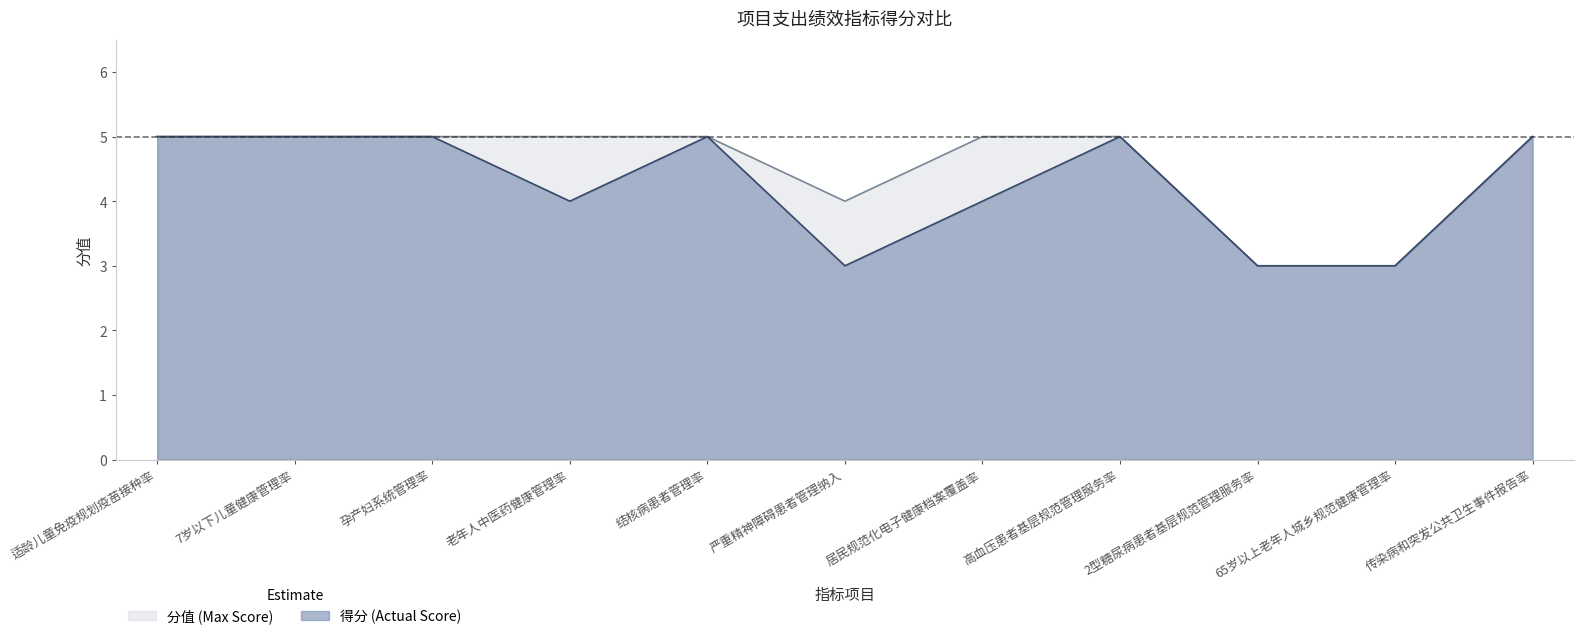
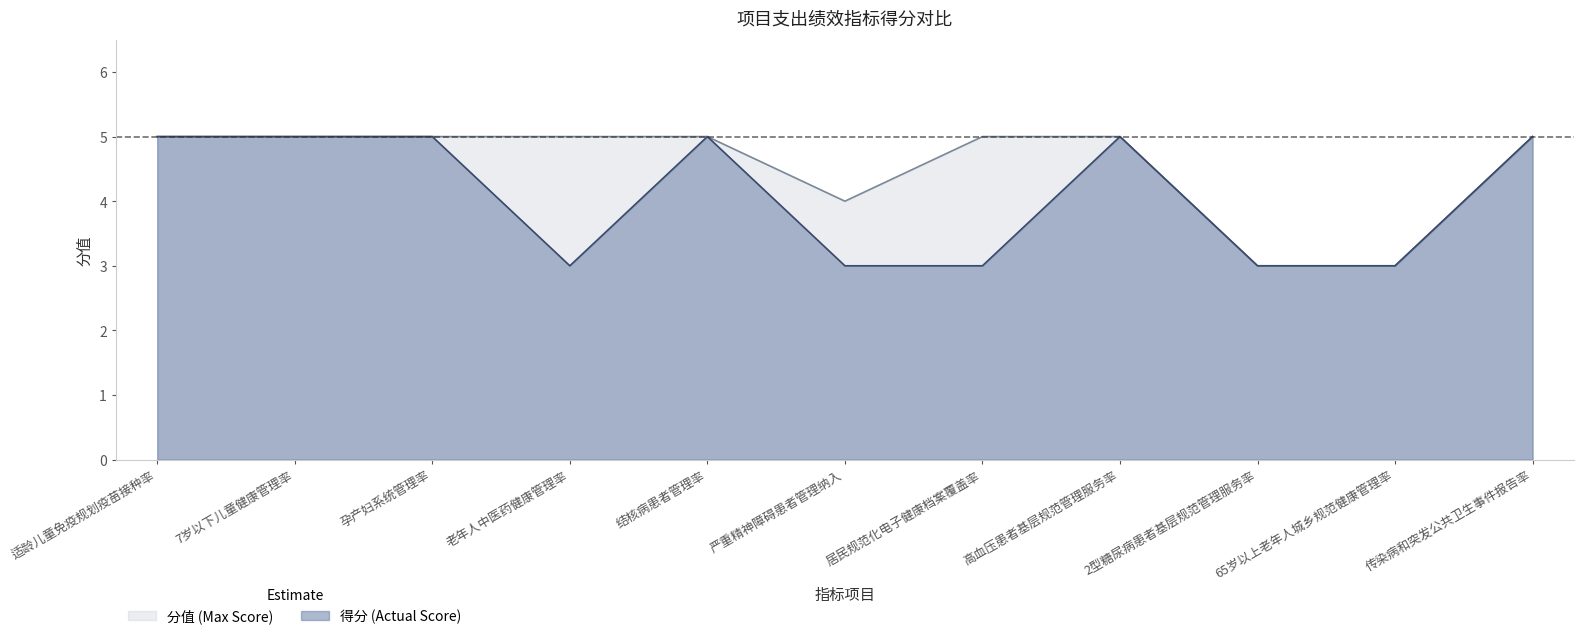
  {
    "分值 (Max Score)": {
      "老年人中医药健康管理率": 5,
      "严重精神障碍患者管理纳入": 4,
      "居民规范化电子健康档案覆盖率": 5
    },
    "得分 (Actual Score)": {
-     "老年人中医药健康管理率": 4,
+     "老年人中医药健康管理率": 3,
      "严重精神障碍患者管理纳入": 3,
-     "居民规范化电子健康档案覆盖率": 4
+     "居民规范化电子健康档案覆盖率": 3
    }
  }
